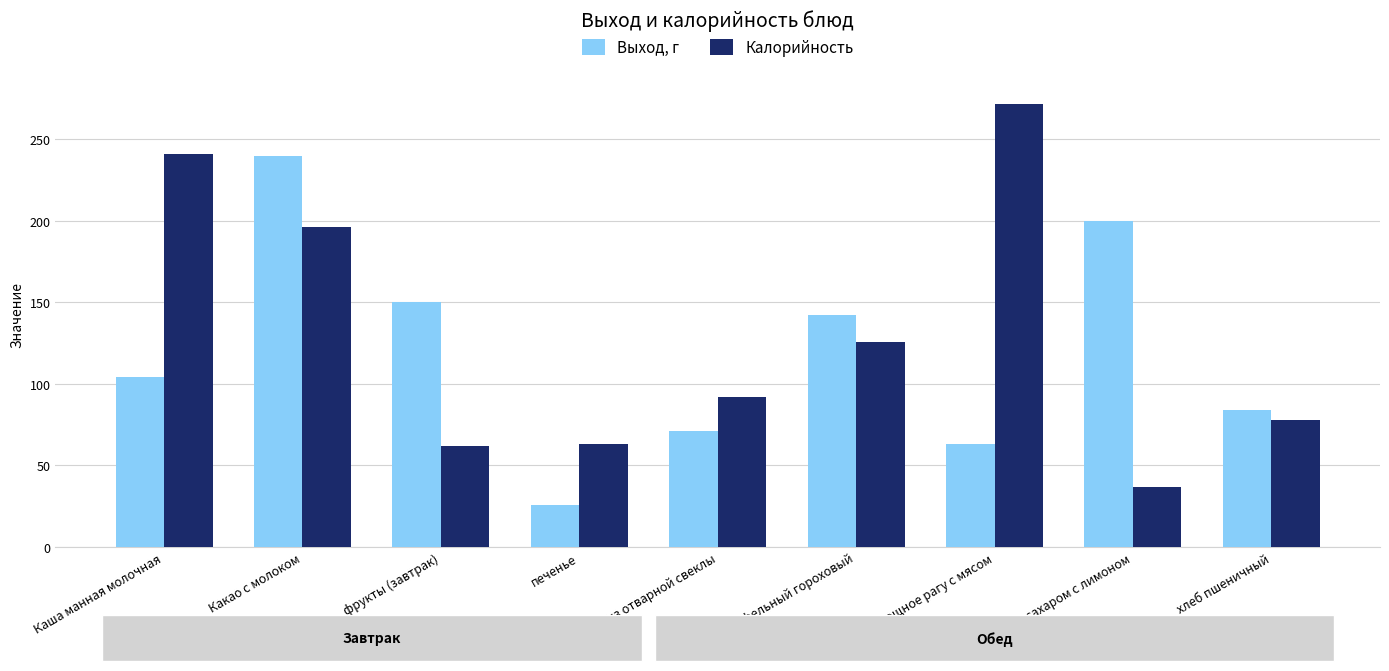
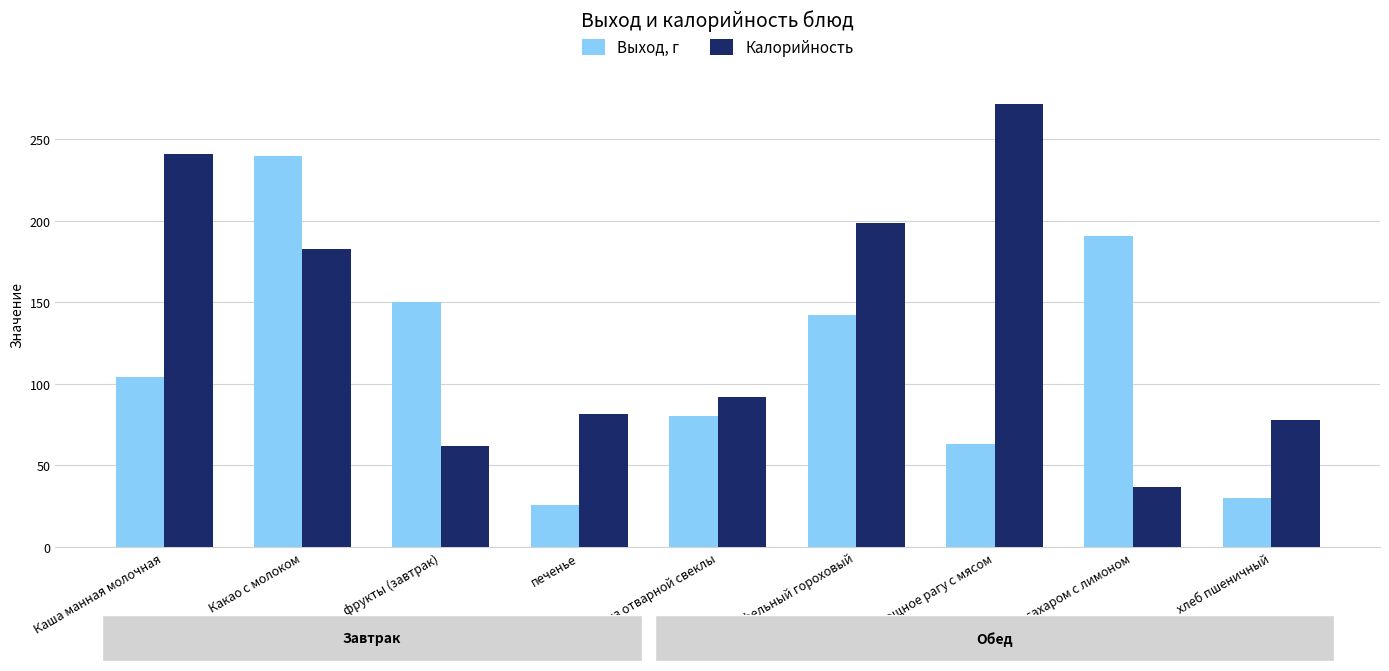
  {
    "Выход, г": {
      "Каша манная молочная": 104,
      "Какао с молоком": 240,
      "фрукты (завтрак)": 150,
      "печенье": 26,
-     "Салат из отварной свеклы": 71,
+     "Салат из отварной свеклы": 80,
      "Суп картофельный гороховый": 142,
      "Овощное рагу с мясом": 63,
-     "Чай с сахаром с лимоном": 200,
-     "хлеб пшеничный": 84
+     "Чай с сахаром с лимоном": 191,
+     "хлеб пшеничный": 30
    },
    "Калорийность": {
      "Каша манная молочная": 241,
-     "Какао с молоком": 196,
+     "Какао с молоком": 183,
      "фрукты (завтрак)": 62,
-     "печенье": 63,
+     "печенье": 81,
      "Салат из отварной свеклы": 92,
-     "Суп картофельный гороховый": 126,
+     "Суп картофельный гороховый": 199,
      "Овощное рагу с мясом": 272,
      "Чай с сахаром с лимоном": 37,
      "хлеб пшеничный": 78
    }
  }
